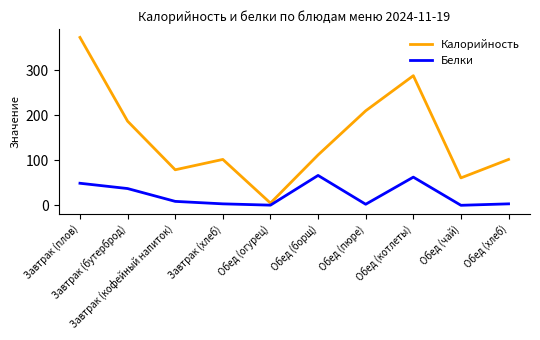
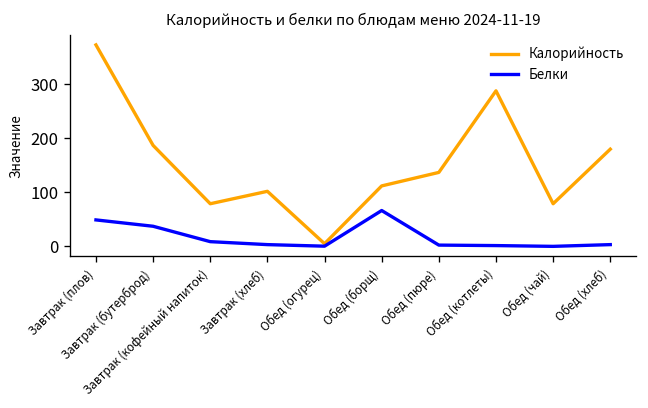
  {
    "Калорийность": {
      "Завтрак (плов)": 370,
      "Завтрак (бутерброд)": 190,
      "Завтрак (кофейный напиток)": 80,
      "Завтрак (хлеб)": 100,
      "Обед (борщ)": 110,
-     "Обед (пюре)": 210,
+     "Обед (пюре)": 140,
      "Обед (котлеты)": 290,
-     "Обед (чай)": 60,
-     "Обед (хлеб)": 100
+     "Обед (чай)": 80,
+     "Обед (хлеб)": 180
    },
    "Белки": {
      "Завтрак (плов)": 50,
      "Завтрак (бутерброд)": 40,
      "Завтрак (кофейный напиток)": 10,
      "Завтрак (хлеб)": 0,
      "Обед (борщ)": 70,
      "Обед (пюре)": 0,
-     "Обед (котлеты)": 60,
+     "Обед (котлеты)": 0,
      "Обед (чай)": 0,
      "Обед (хлеб)": 0
    }
  }
